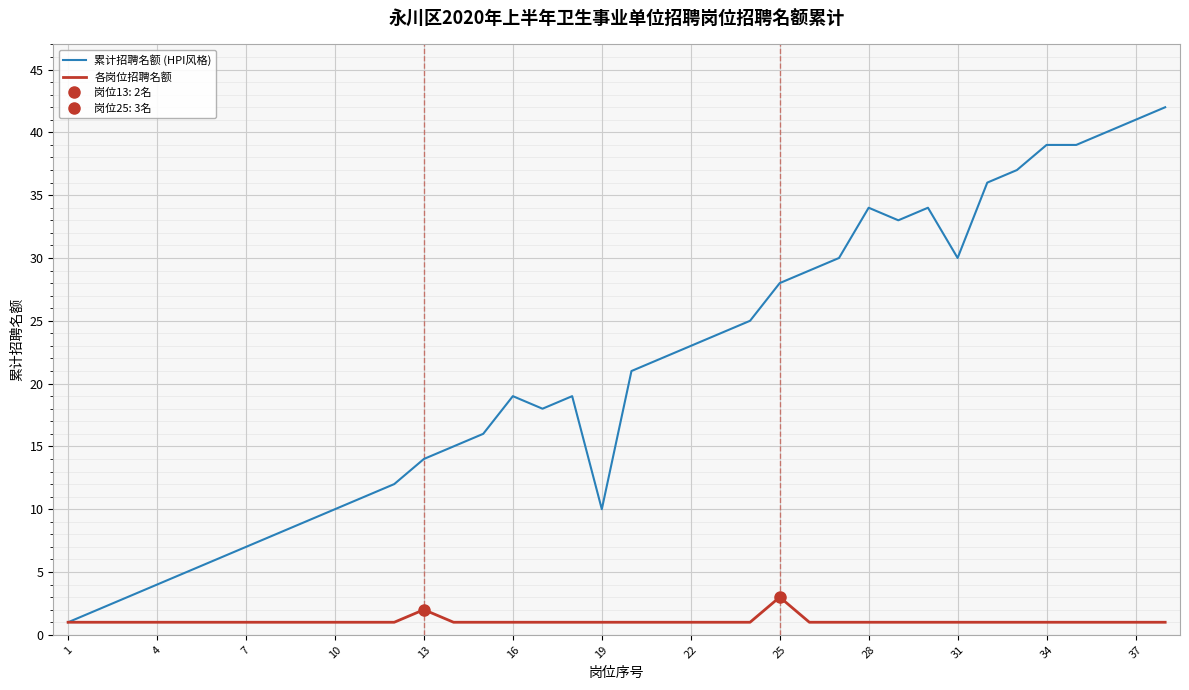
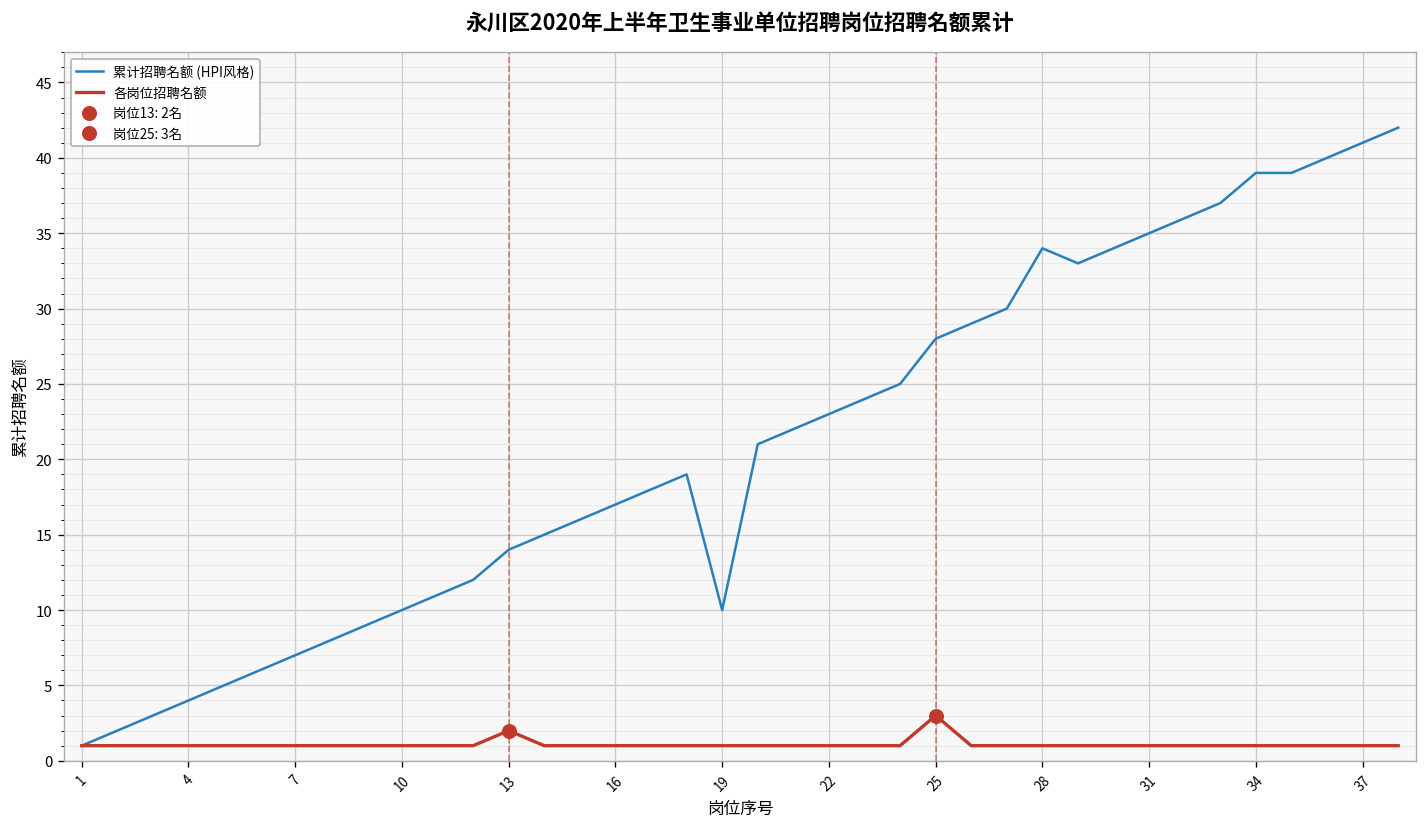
  {
    "累计招聘名额 (HPI风格)": {
      "4": 4,
      "7": 7,
      "10": 10,
      "13": 14,
-     "16": 19,
+     "16": 17,
      "19": 10,
      "22": 23,
      "25": 28,
      "28": 34,
-     "31": 30,
+     "31": 35,
      "34": 39,
      "37": 41
    }
  }
